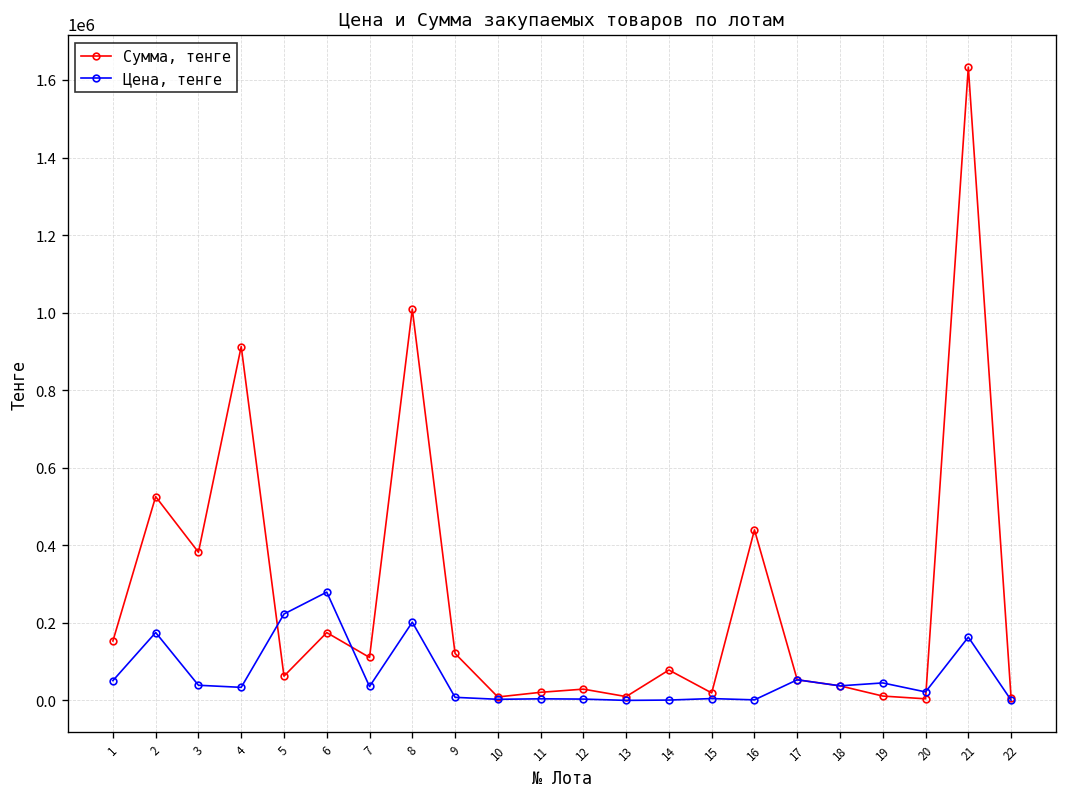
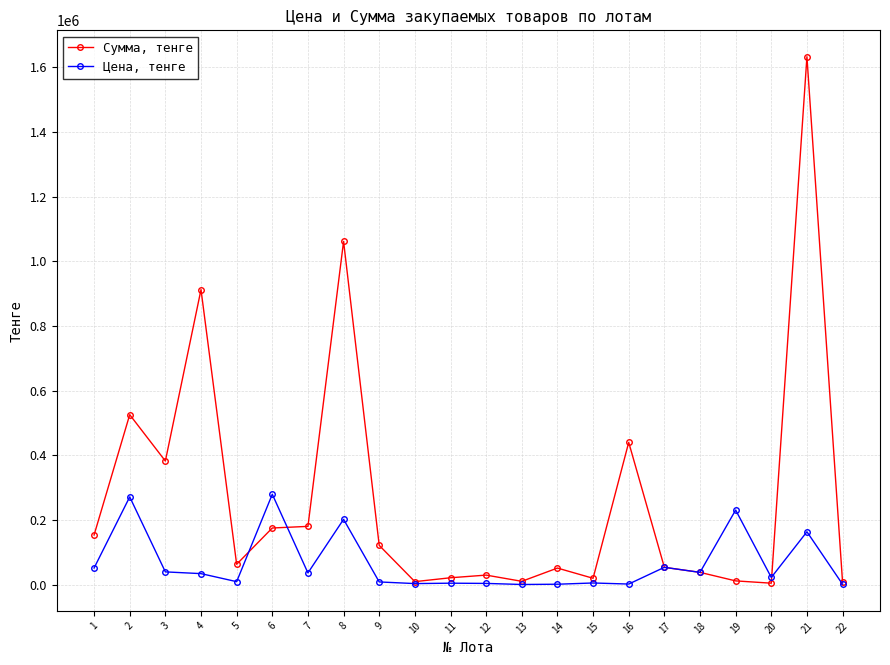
  {
    "Сумма, тенге": {
      "1": 150000,
      "2": 530000,
      "3": 380000,
      "4": 910000,
      "5": 60000,
      "6": 180000,
-     "7": 110000,
-     "8": 1010000,
+     "7": 180000,
+     "8": 1060000,
      "9": 120000,
      "11": 20000,
      "12": 30000,
      "13": 10000,
-     "14": 80000,
+     "14": 50000,
      "15": 20000,
      "16": 440000,
      "19": 10000,
      "20": 0,
      "21": 1630000
    },
    "Цена, тенге": {
      "1": 50000,
-     "2": 180000,
+     "2": 270000,
      "3": 40000,
      "4": 30000,
-     "5": 220000,
+     "5": 10000,
      "6": 280000,
      "7": 40000,
      "8": 200000,
      "9": 10000,
      "11": 0,
      "12": 0,
      "13": 0,
      "14": 0,
      "15": 0,
      "16": 0,
-     "19": 50000,
+     "19": 230000,
      "20": 20000,
      "21": 160000
    }
  }
